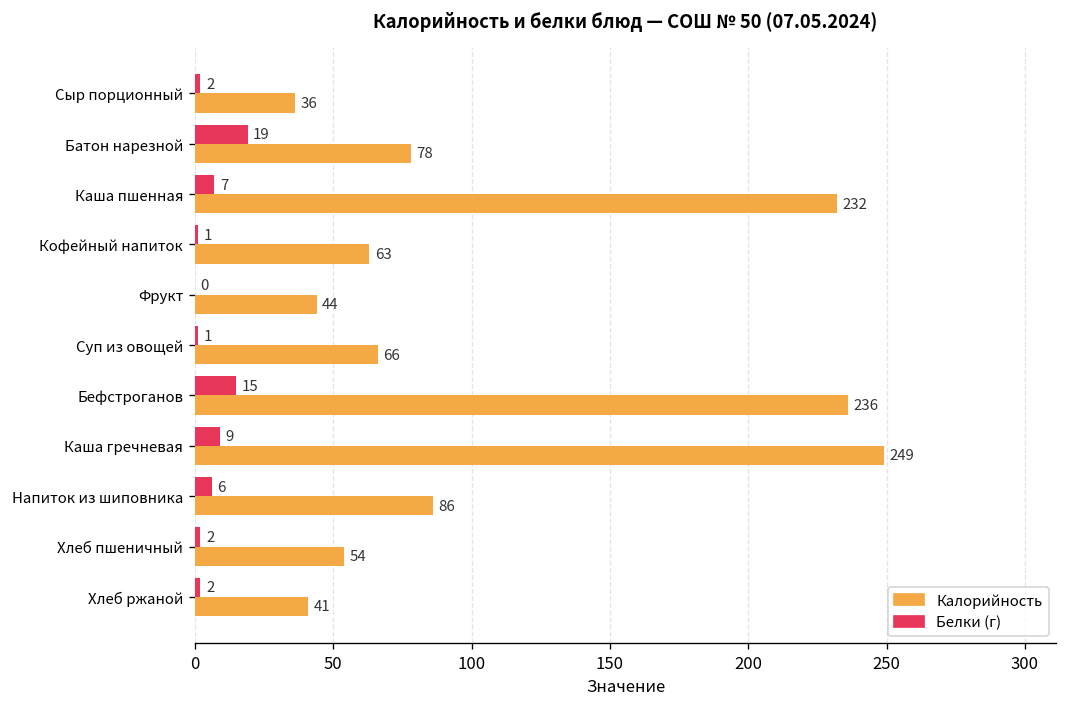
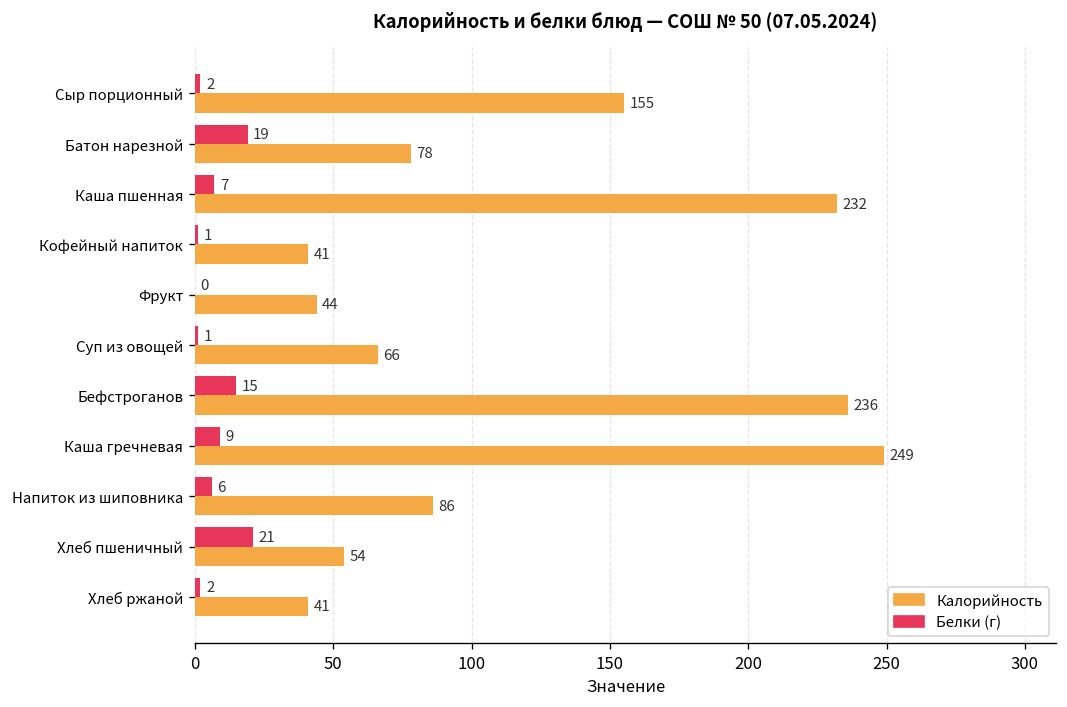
  {
    "Калорийность": {
-     "Сыр порционный": 36,
+     "Сыр порционный": 155,
      "Батон нарезной": 78,
      "Каша пшенная": 232,
-     "Кофейный напиток": 63,
+     "Кофейный напиток": 41,
      "Фрукт": 44,
      "Суп из овощей": 66,
      "Бефстроганов": 236,
      "Каша гречневая": 249,
      "Напиток из шиповника": 86,
      "Хлеб пшеничный": 54,
      "Хлеб ржаной": 41
    },
    "Белки (г)": {
      "Сыр порционный": 2,
      "Батон нарезной": 19,
      "Каша пшенная": 7,
      "Кофейный напиток": 1,
      "Фрукт": 0,
      "Суп из овощей": 1,
      "Бефстроганов": 15,
      "Каша гречневая": 9,
      "Напиток из шиповника": 6,
-     "Хлеб пшеничный": 2,
+     "Хлеб пшеничный": 21,
      "Хлеб ржаной": 2
    }
  }
